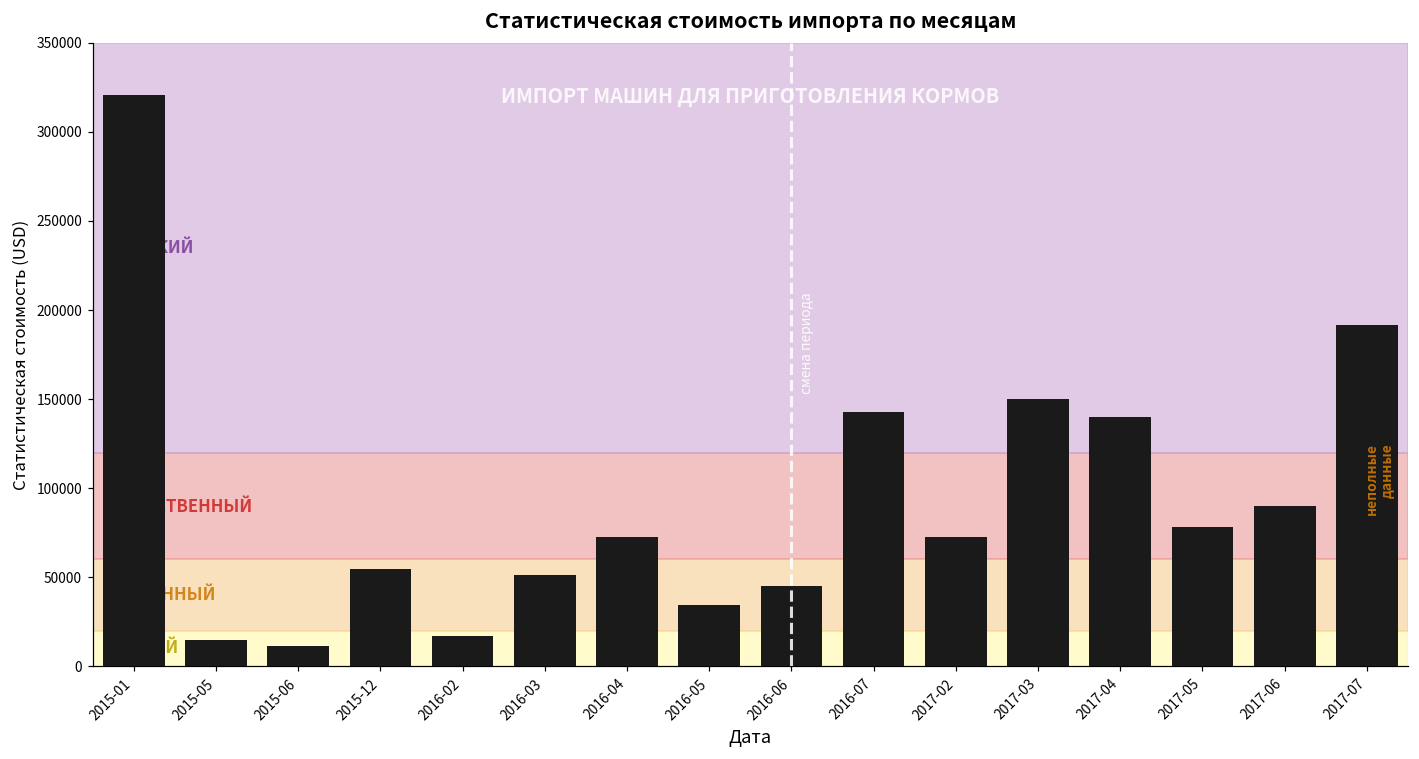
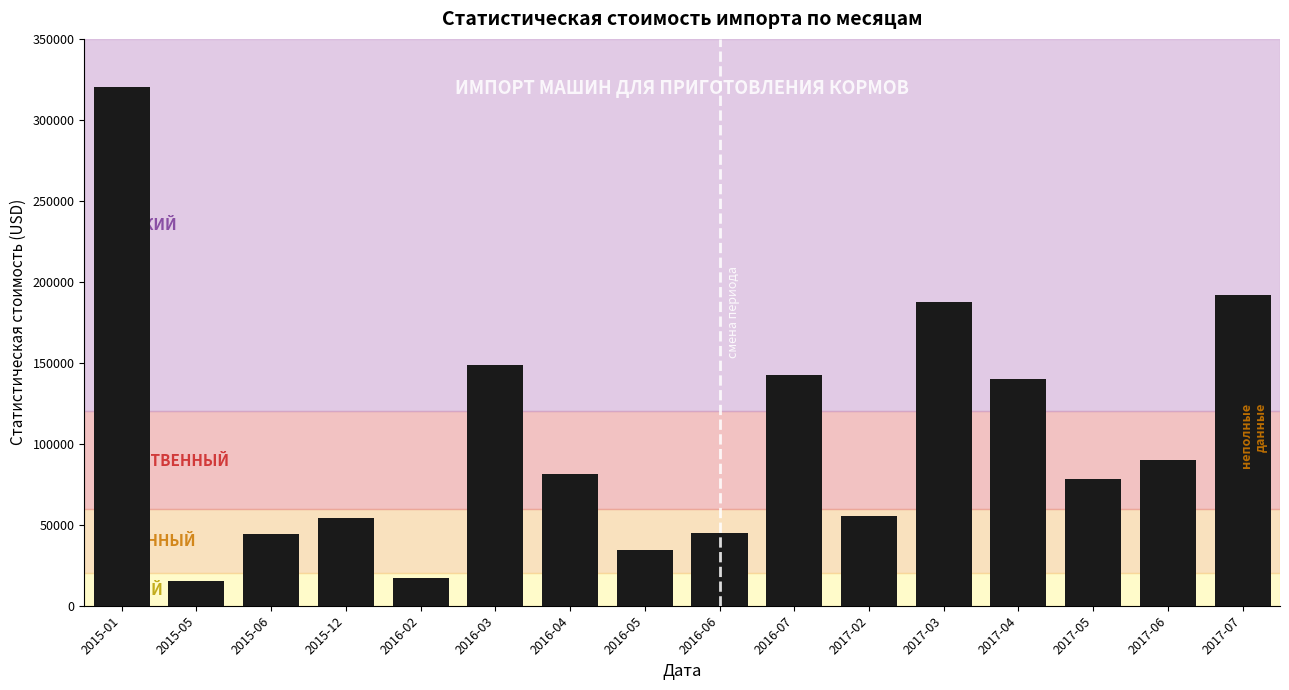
  {
    "2015-01": 321000,
    "2015-05": 15000,
-   "2015-06": 11000,
+   "2015-06": 44000,
    "2015-12": 54000,
    "2016-02": 17000,
-   "2016-03": 51000,
-   "2016-04": 72000,
+   "2016-03": 149000,
+   "2016-04": 81000,
    "2016-05": 34000,
    "2016-06": 45000,
    "2016-07": 143000,
-   "2017-02": 73000,
-   "2017-03": 150000,
+   "2017-02": 55000,
+   "2017-03": 188000,
    "2017-04": 140000,
    "2017-05": 78000,
    "2017-06": 90000,
    "2017-07": 192000
  }
